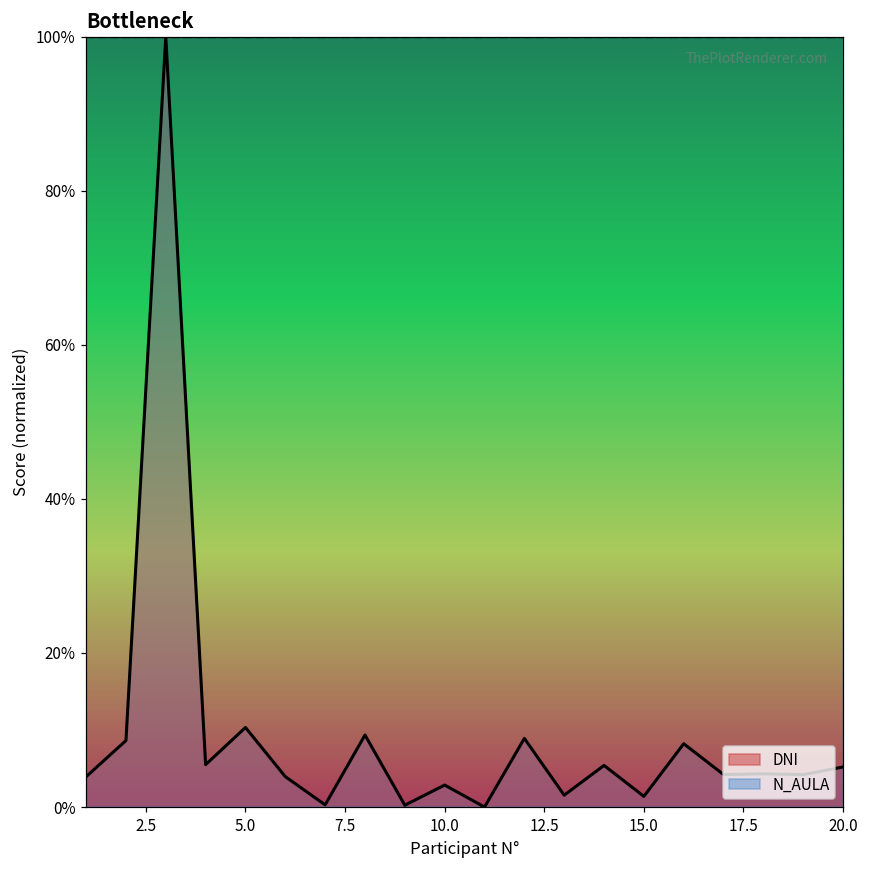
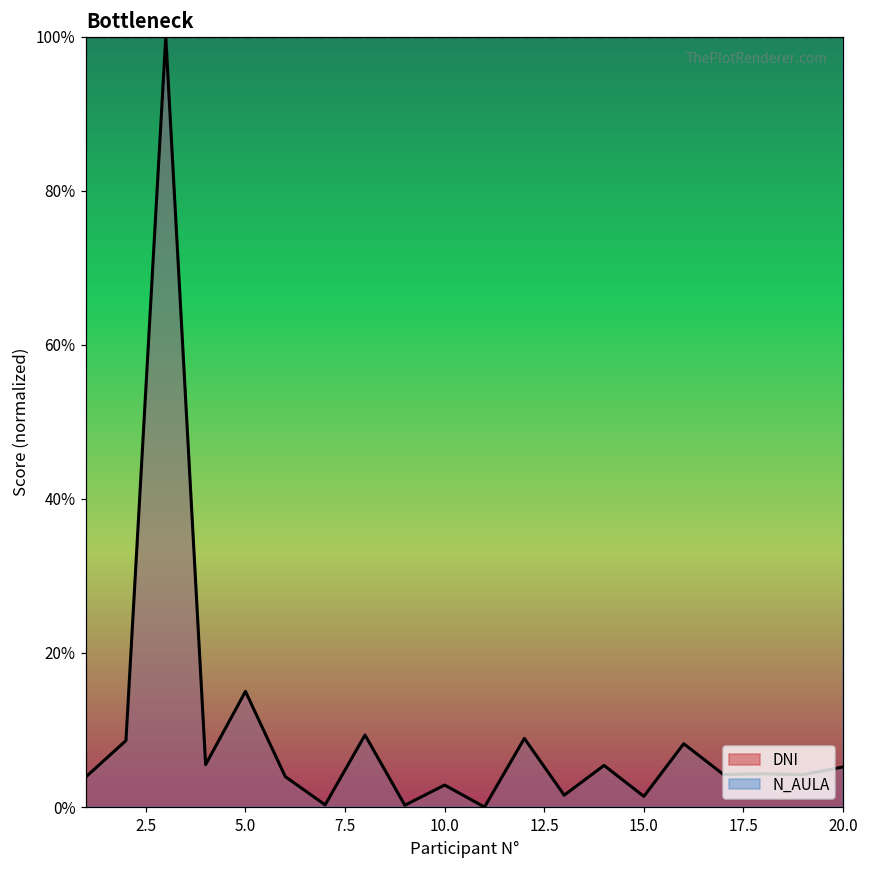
  {
    "DNI": {
-     "5.0": "10%",
+     "5.0": "15%",
      "10.0": "3%",
      "15.0": "1%",
      "20.0": "5%"
    },
    "N_AULA": {
      "5.0": "100%",
      "10.0": "100%",
      "15.0": "100%",
      "20.0": "100%"
    }
  }
